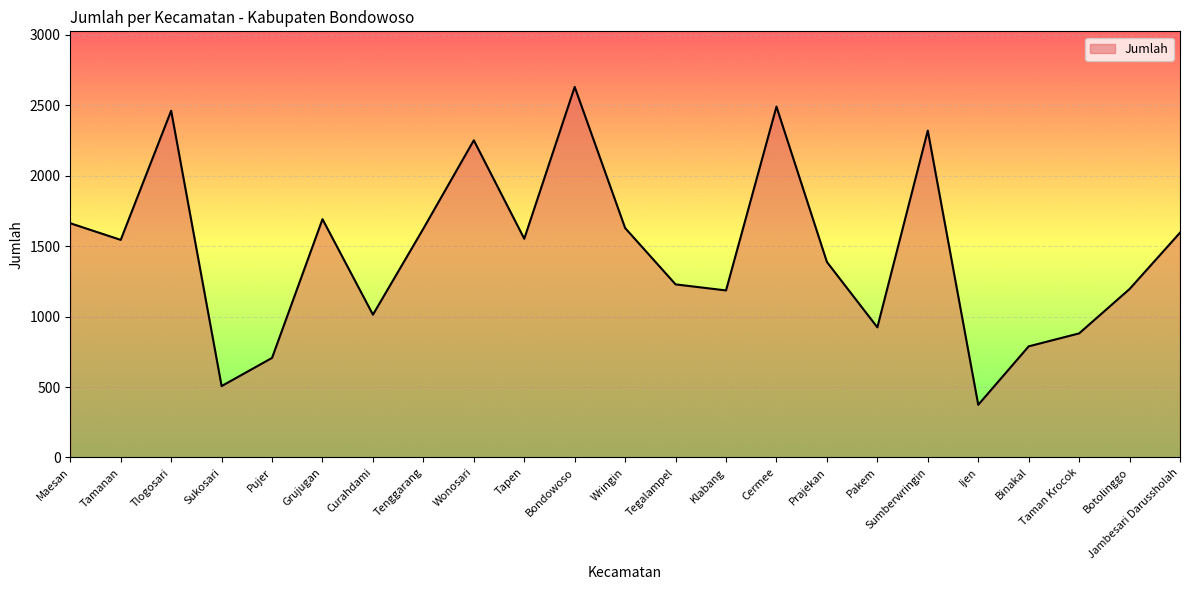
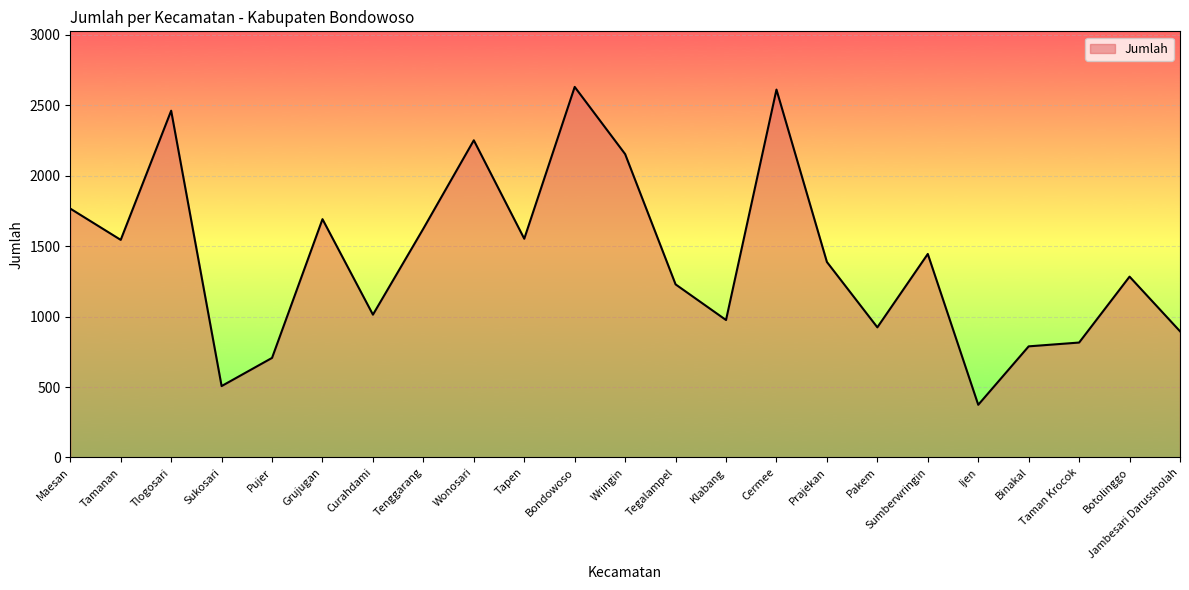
  {
-   "Maesan": 1660,
+   "Maesan": 1770,
    "Tamanan": 1550,
    "Tlogosari": 2460,
    "Sukosari": 510,
    "Pujer": 710,
    "Grujugan": 1690,
    "Curahdami": 1010,
    "Tenggarang": 1630,
    "Wonosari": 2250,
    "Tapen": 1550,
    "Bondowoso": 2630,
-   "Wringin": 1630,
+   "Wringin": 2150,
    "Tegalampel": 1230,
-   "Klabang": 1190,
-   "Cermee": 2490,
+   "Klabang": 980,
+   "Cermee": 2610,
    "Prajekan": 1390,
    "Pakem": 920,
-   "Sumberwringin": 2320,
+   "Sumberwringin": 1450,
    "Ijen": 370,
    "Binakal": 790,
-   "Taman Krocok": 880,
-   "Botolinggo": 1200,
-   "Jambesari Darussholah": 1600
+   "Taman Krocok": 820,
+   "Botolinggo": 1280,
+   "Jambesari Darussholah": 900
  }
